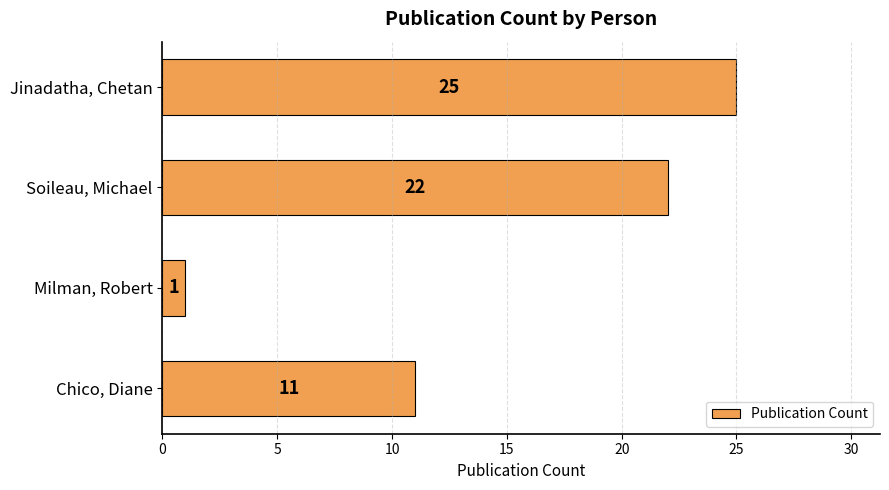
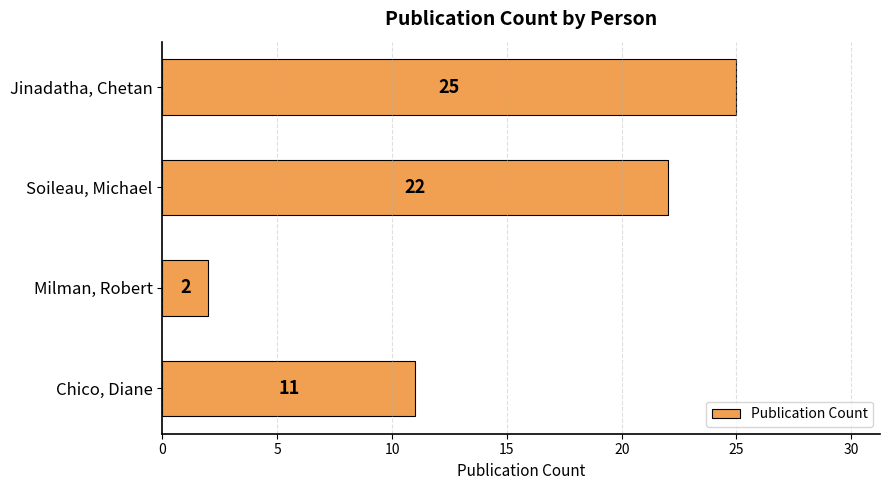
  {
    "Jinadatha, Chetan": 25,
    "Soileau, Michael": 22,
-   "Milman, Robert": 1,
+   "Milman, Robert": 2,
    "Chico, Diane": 11
  }
